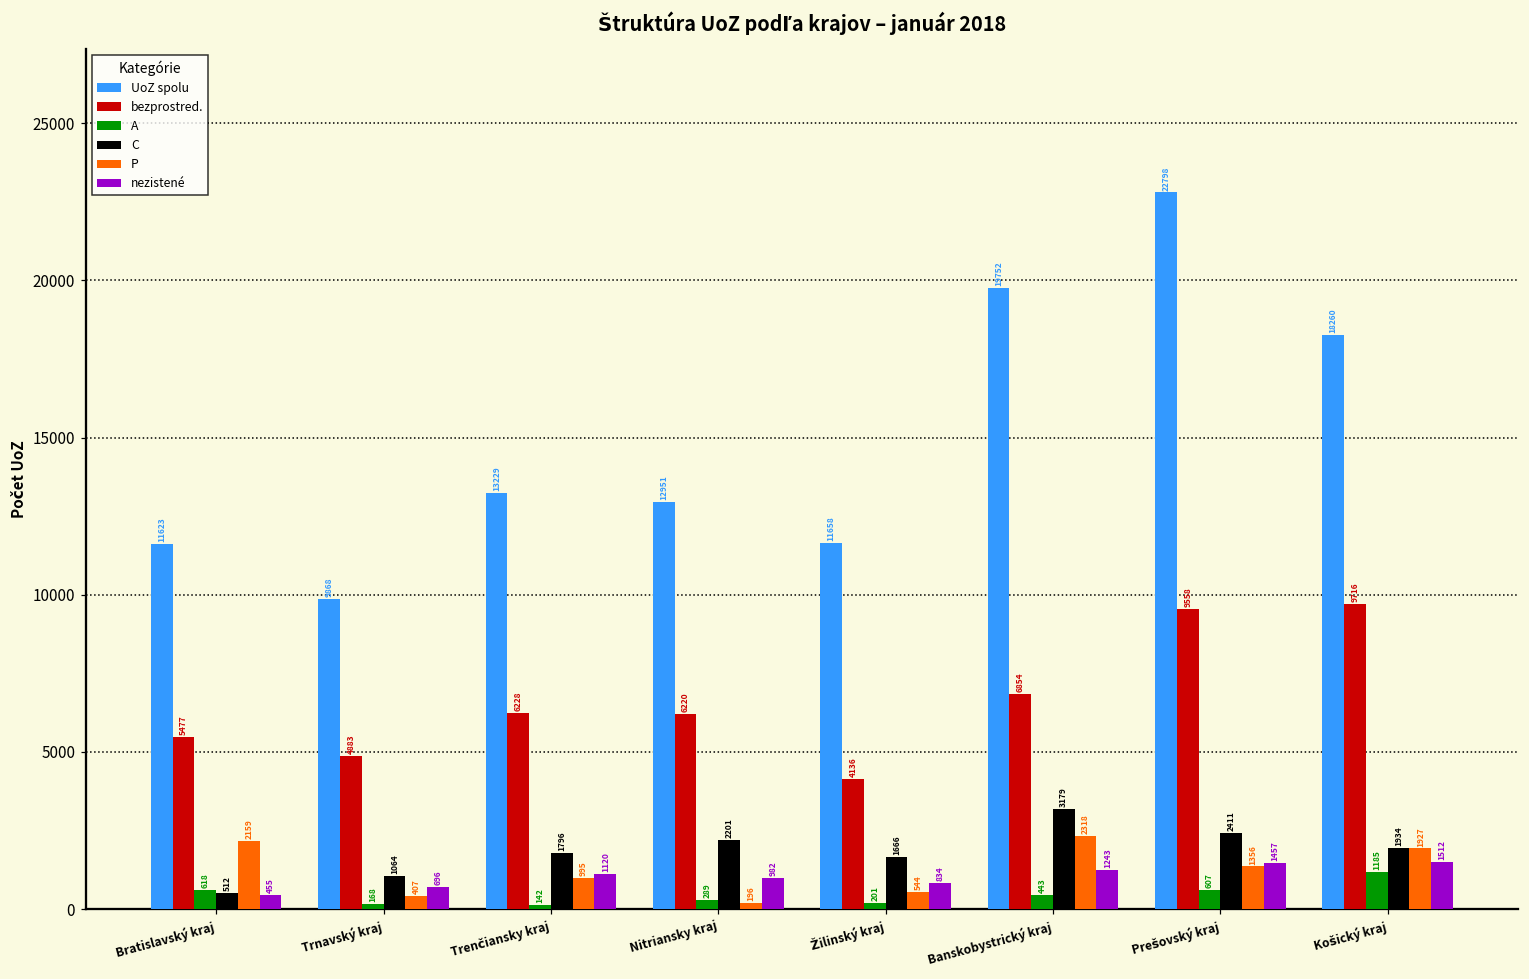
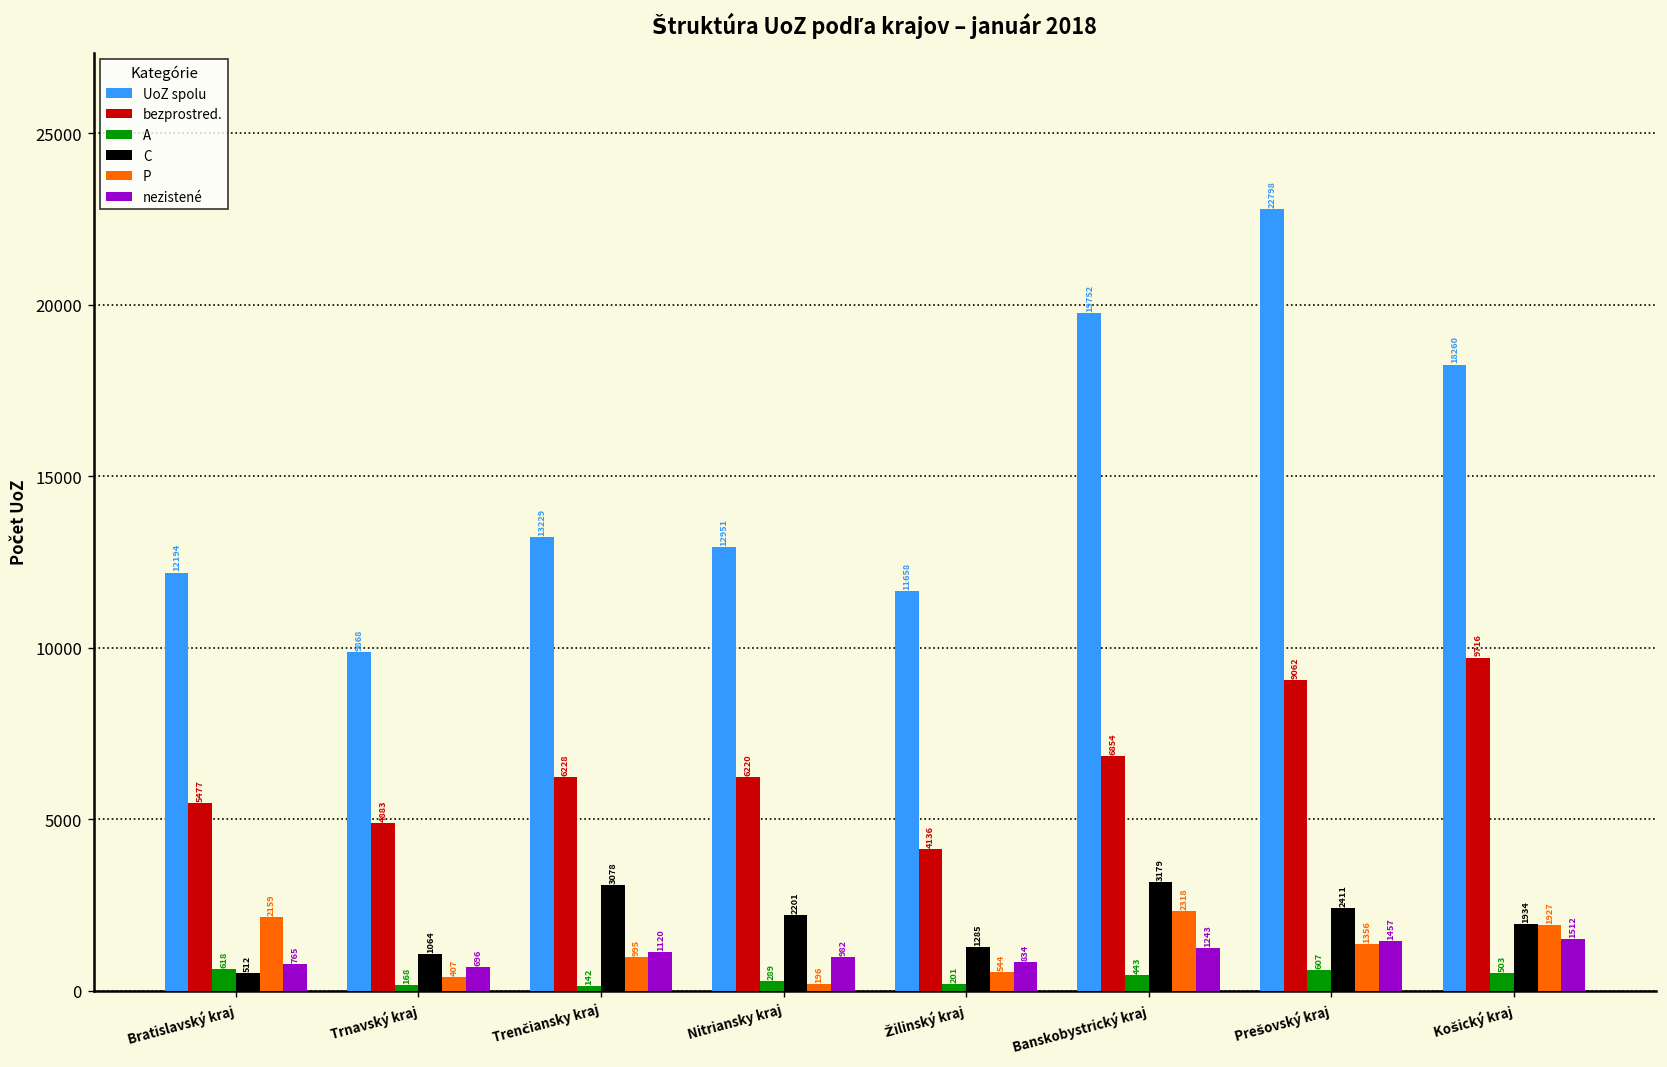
  {
    "UoZ spolu": {
-     "Bratislavský kraj": 11623,
+     "Bratislavský kraj": 12194,
      "Trnavský kraj": 9868,
      "Trenčiansky kraj": 13229,
      "Nitriansky kraj": 12951,
      "Žilinský kraj": 11658,
      "Banskobystrický kraj": 19752,
      "Prešovský kraj": 22798,
      "Košický kraj": 18260
    },
    "bezprostred.": {
      "Bratislavský kraj": 5477,
      "Trnavský kraj": 4883,
      "Trenčiansky kraj": 6228,
      "Nitriansky kraj": 6220,
      "Žilinský kraj": 4136,
      "Banskobystrický kraj": 6854,
-     "Prešovský kraj": 9558,
+     "Prešovský kraj": 9062,
      "Košický kraj": 9716
    },
    "A": {
      "Bratislavský kraj": 618,
      "Trnavský kraj": 168,
      "Trenčiansky kraj": 142,
      "Nitriansky kraj": 289,
      "Žilinský kraj": 201,
      "Banskobystrický kraj": 443,
      "Prešovský kraj": 607,
-     "Košický kraj": 1185
+     "Košický kraj": 503
    },
    "C": {
      "Bratislavský kraj": 512,
      "Trnavský kraj": 1064,
-     "Trenčiansky kraj": 1796,
+     "Trenčiansky kraj": 3078,
      "Nitriansky kraj": 2201,
-     "Žilinský kraj": 1666,
+     "Žilinský kraj": 1285,
      "Banskobystrický kraj": 3179,
      "Prešovský kraj": 2411,
      "Košický kraj": 1934
    },
    "P": {
      "Bratislavský kraj": 2159,
      "Trnavský kraj": 407,
      "Trenčiansky kraj": 995,
      "Nitriansky kraj": 196,
      "Žilinský kraj": 544,
      "Banskobystrický kraj": 2318,
      "Prešovský kraj": 1356,
      "Košický kraj": 1927
    },
    "nezistené": {
-     "Bratislavský kraj": 455,
+     "Bratislavský kraj": 765,
      "Trnavský kraj": 696,
      "Trenčiansky kraj": 1120,
      "Nitriansky kraj": 982,
      "Žilinský kraj": 834,
      "Banskobystrický kraj": 1243,
      "Prešovský kraj": 1457,
      "Košický kraj": 1512
    }
  }
